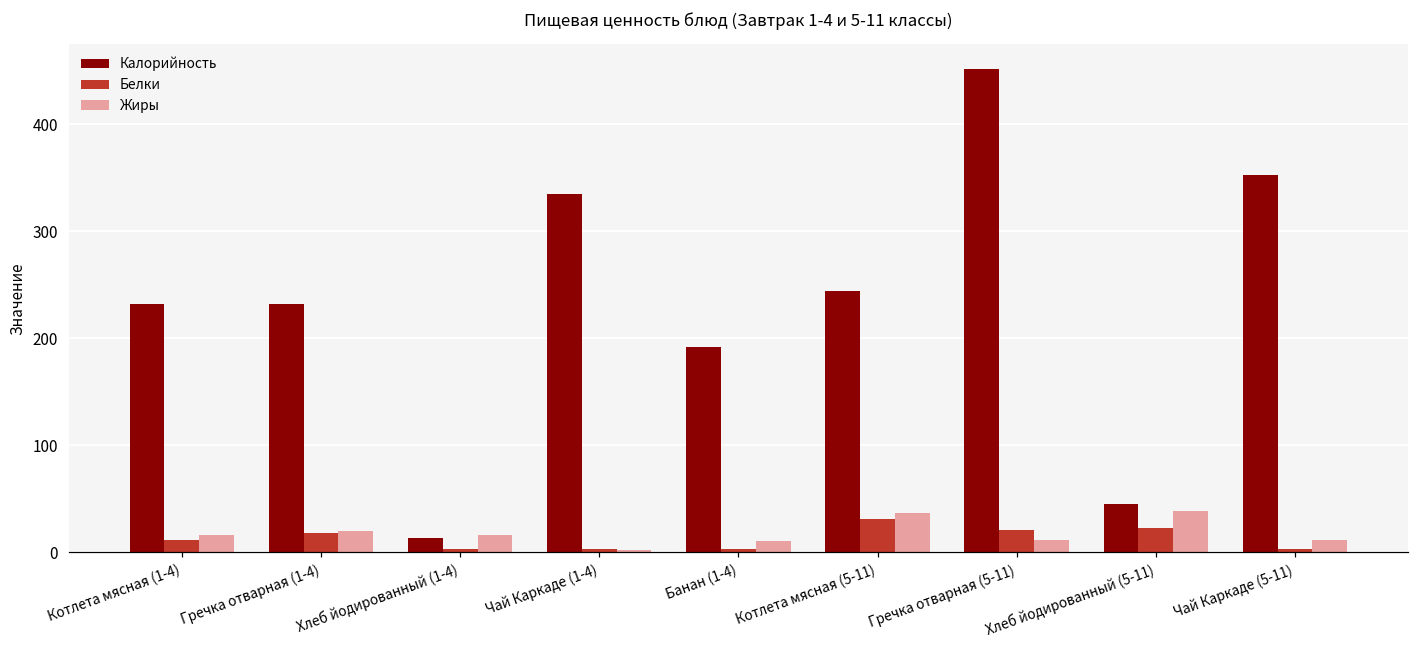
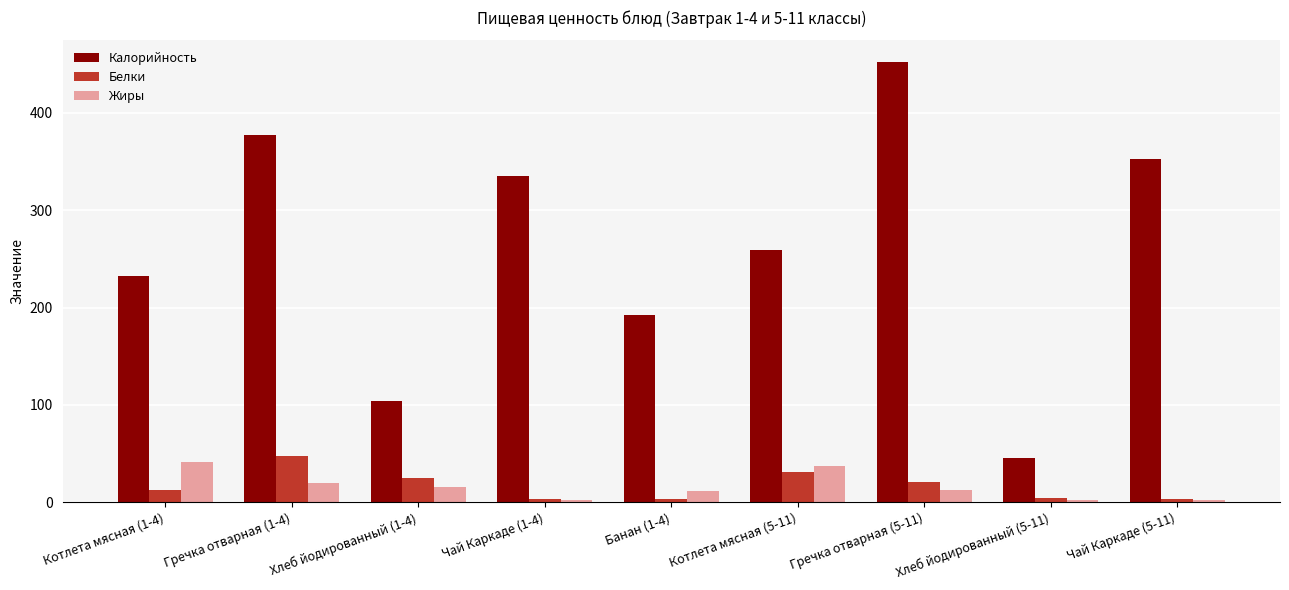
  {
    "Калорийность": {
      "Котлета мясная (1-4)": 230,
-     "Гречка отварная (1-4)": 230,
-     "Хлеб йодированный (1-4)": 10,
+     "Гречка отварная (1-4)": 380,
+     "Хлеб йодированный (1-4)": 100,
      "Чай Каркаде (1-4)": 340,
      "Банан (1-4)": 190,
-     "Котлета мясная (5-11)": 240,
+     "Котлета мясная (5-11)": 260,
      "Гречка отварная (5-11)": 450,
      "Хлеб йодированный (5-11)": 50,
      "Чай Каркаде (5-11)": 350
    },
    "Белки": {
      "Котлета мясная (1-4)": 10,
-     "Гречка отварная (1-4)": 20,
-     "Хлеб йодированный (1-4)": 0,
+     "Гречка отварная (1-4)": 50,
+     "Хлеб йодированный (1-4)": 20,
      "Чай Каркаде (1-4)": 0,
      "Банан (1-4)": 0,
      "Котлета мясная (5-11)": 30,
      "Гречка отварная (5-11)": 20,
-     "Хлеб йодированный (5-11)": 20,
+     "Хлеб йодированный (5-11)": 0,
      "Чай Каркаде (5-11)": 0
    },
    "Жиры": {
-     "Котлета мясная (1-4)": 20,
+     "Котлета мясная (1-4)": 40,
      "Гречка отварная (1-4)": 20,
      "Хлеб йодированный (1-4)": 20,
      "Банан (1-4)": 10,
      "Котлета мясная (5-11)": 40,
      "Гречка отварная (5-11)": 10,
-     "Хлеб йодированный (5-11)": 40,
-     "Чай Каркаде (5-11)": 10
+     "Хлеб йодированный (5-11)": 0,
+     "Чай Каркаде (5-11)": 0
    }
  }
